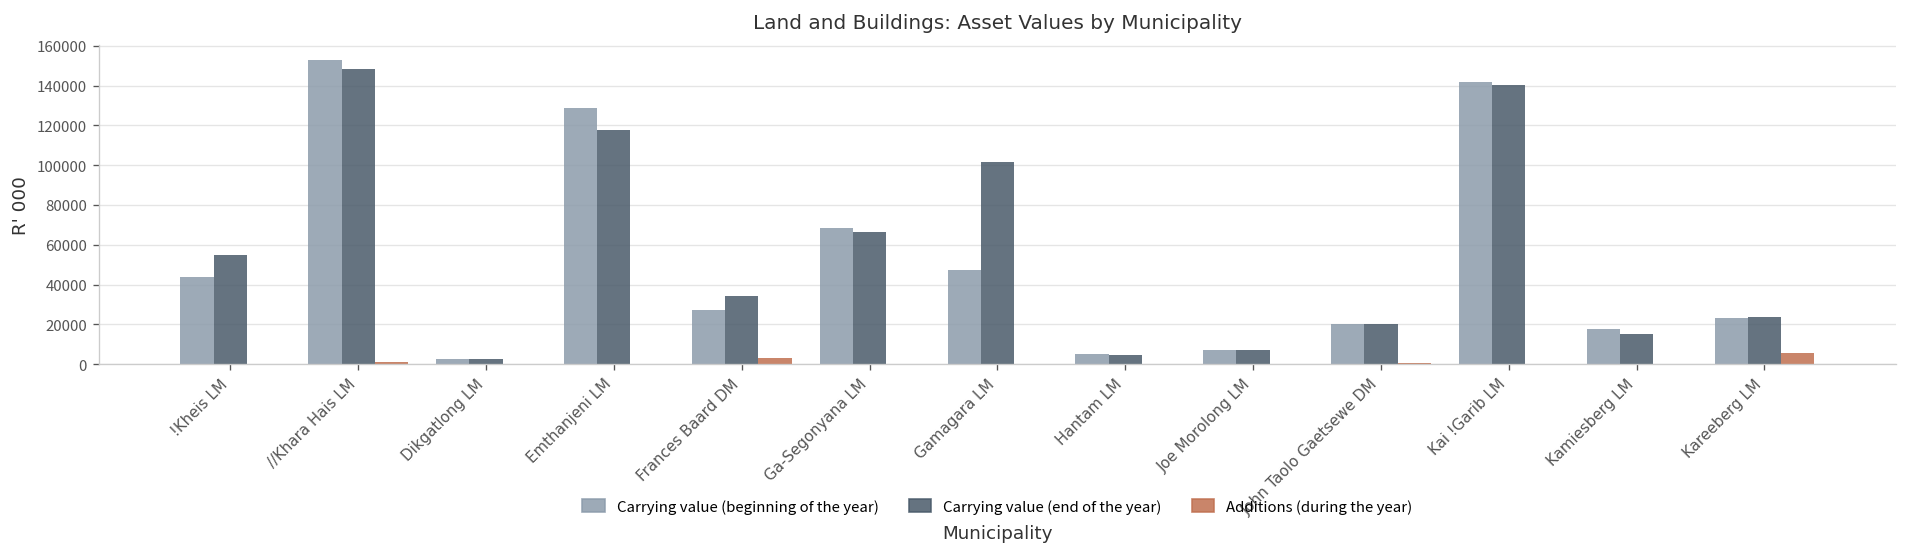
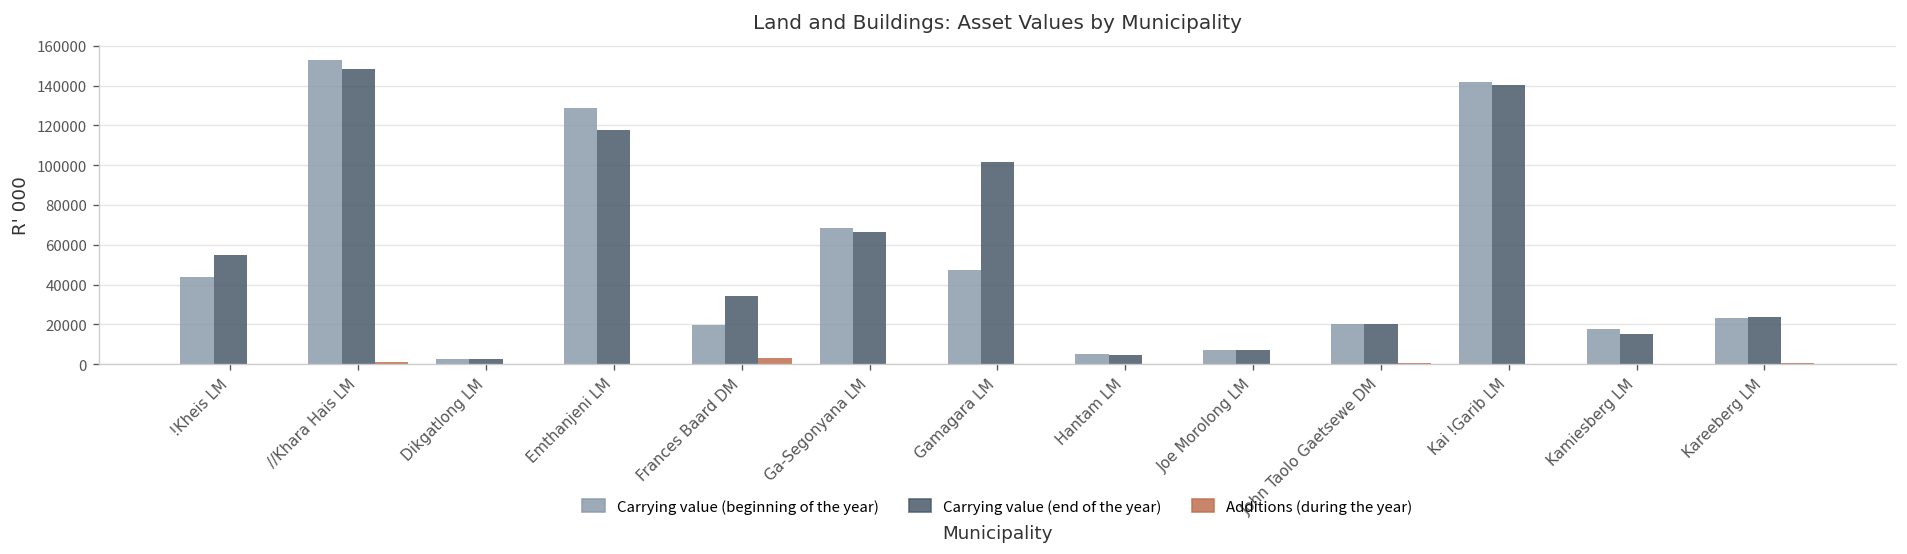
  {
    "Carrying value (beginning of the year)": {
      "!Kheis LM": 44000,
      "//Khara Hais LM": 153000,
      "Dikgatlong LM": 2000,
      "Emthanjeni LM": 129000,
-     "Frances Baard DM": 27000,
+     "Frances Baard DM": 20000,
      "Ga-Segonyana LM": 68000,
      "Gamagara LM": 47000,
      "Hantam LM": 5000,
      "Joe Morolong LM": 7000,
      "John Taolo Gaetsewe DM": 20000,
      "Kai !Garib LM": 142000,
      "Kamiesberg LM": 17000,
      "Kareeberg LM": 23000
    },
    "Carrying value (end of the year)": {
      "!Kheis LM": 55000,
      "//Khara Hais LM": 149000,
      "Dikgatlong LM": 2000,
      "Emthanjeni LM": 118000,
      "Frances Baard DM": 34000,
      "Ga-Segonyana LM": 67000,
      "Gamagara LM": 102000,
      "Hantam LM": 5000,
      "Joe Morolong LM": 7000,
      "John Taolo Gaetsewe DM": 20000,
      "Kai !Garib LM": 140000,
      "Kamiesberg LM": 15000,
      "Kareeberg LM": 23000
    },
    "Additions (during the year)": {
      "!Kheis LM": 0,
      "Dikgatlong LM": 0,
      "Frances Baard DM": 3000,
      "Ga-Segonyana LM": 0,
      "Gamagara LM": 0,
      "Hantam LM": 0,
      "Joe Morolong LM": 0,
      "Kai !Garib LM": 0,
      "Kamiesberg LM": 0,
-     "Kareeberg LM": 5000
+     "Kareeberg LM": 0
    }
  }
